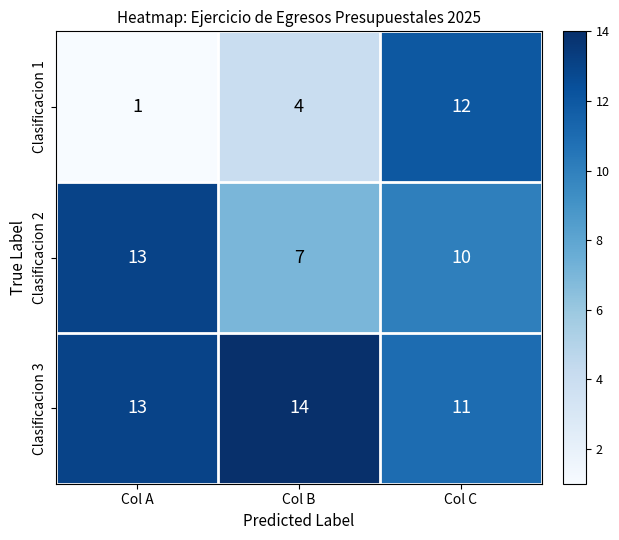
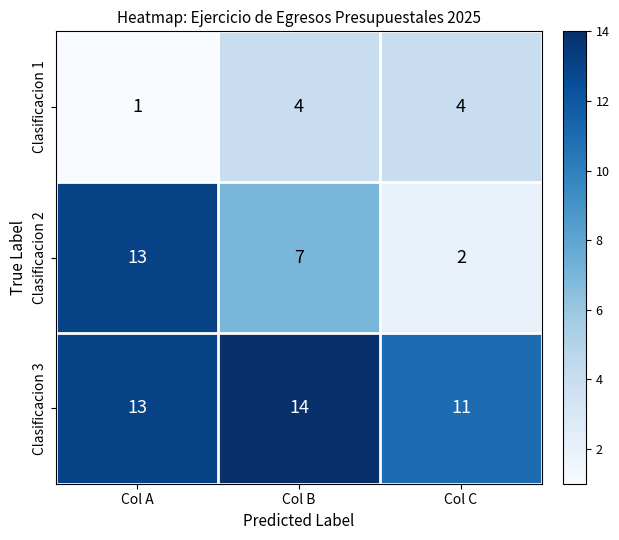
  {
    "Clasificacion 1": {
      "Col A": 1,
      "Col B": 4,
-     "Col C": 12
+     "Col C": 4
    },
    "Clasificacion 2": {
      "Col A": 13,
      "Col B": 7,
-     "Col C": 10
+     "Col C": 2
    },
    "Clasificacion 3": {
      "Col A": 13,
      "Col B": 14,
      "Col C": 11
    }
  }
